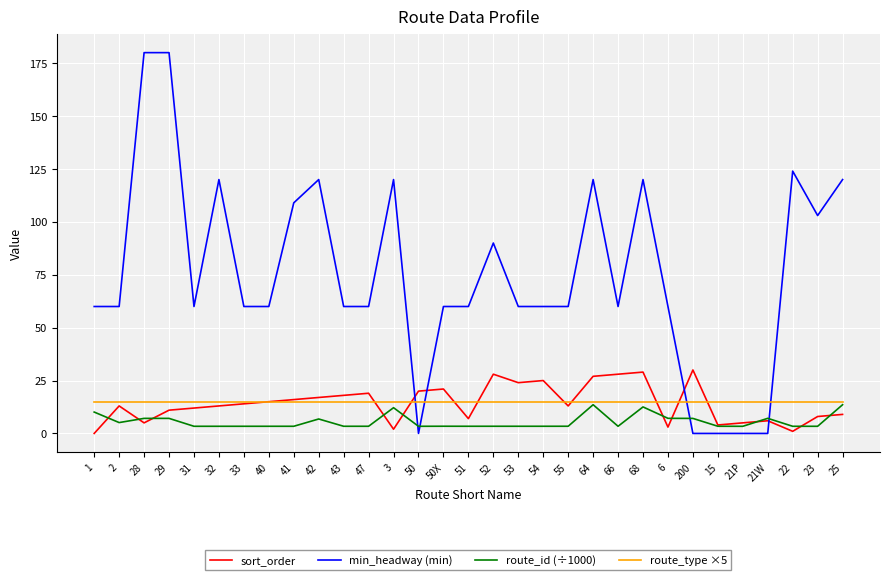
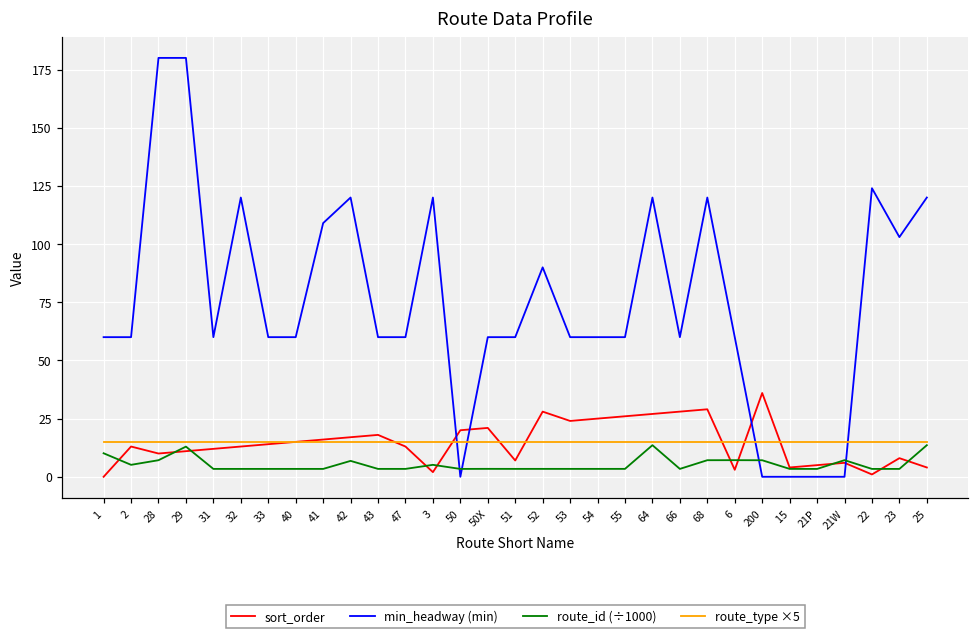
  {
    "sort_order": {
      "1": 0,
      "2": 13,
-     "28": 5,
+     "28": 10,
      "29": 11,
      "31": 12,
      "32": 13,
      "42": 17,
      "43": 18,
-     "47": 19,
+     "47": 13,
      "3": 2,
      "50": 20,
      "50X": 21,
      "51": 7,
      "52": 28,
      "53": 24,
      "54": 25,
-     "55": 13,
+     "55": 26,
      "64": 27,
      "66": 28,
      "68": 29,
      "6": 3,
-     "200": 30,
+     "200": 36,
      "21P": 5,
      "22": 1,
      "23": 8,
-     "25": 9
+     "25": 4
    },
    "min_headway (min)": {
      "1": 60,
      "2": 60,
      "28": 180,
      "29": 180,
      "31": 60,
      "32": 120,
      "33": 60,
      "40": 60,
      "41": 109,
      "42": 120,
      "43": 60,
      "47": 60,
      "3": 120,
      "50": 0,
      "50X": 60,
      "51": 60,
      "52": 90,
      "53": 60,
      "54": 60,
      "55": 60,
      "64": 120,
      "66": 60,
      "68": 120,
      "6": 60,
      "200": 0,
      "15": 0,
      "21P": 0,
      "21W": 0,
      "22": 124,
      "23": 103,
      "25": 120
    },
    "route_id (÷1000)": {
      "1": 10,
      "2": 5,
      "28": 7,
-     "29": 7,
+     "29": 13,
      "31": 3,
      "32": 3,
      "33": 3,
      "40": 3,
      "41": 3,
      "42": 7,
      "43": 3,
      "47": 3,
-     "3": 12,
+     "3": 5,
      "50": 3,
      "50X": 3,
      "51": 3,
      "52": 3,
      "53": 3,
      "54": 3,
      "55": 3,
      "64": 14,
      "66": 3,
-     "68": 13,
+     "68": 7,
      "6": 7,
      "200": 7,
      "21P": 3,
      "22": 3,
      "23": 3,
      "25": 14
    },
    "route_type ×5": {
      "1": 15,
      "2": 15,
      "28": 15,
      "29": 15,
      "31": 15,
      "32": 15,
      "42": 15,
      "43": 15,
      "47": 15,
      "3": 15,
      "50": 15,
      "50X": 15,
      "51": 15,
      "52": 15,
      "53": 15,
      "54": 15,
      "55": 15,
      "64": 15,
      "66": 15,
      "68": 15,
      "6": 15,
      "200": 15,
      "15": 15,
      "21P": 15,
      "21W": 15,
      "22": 15,
      "23": 15,
      "25": 15
    }
  }
